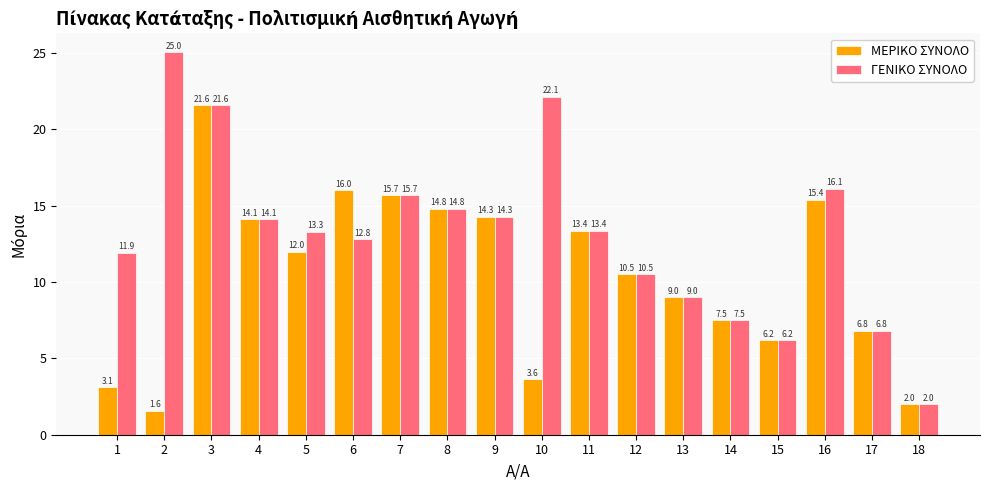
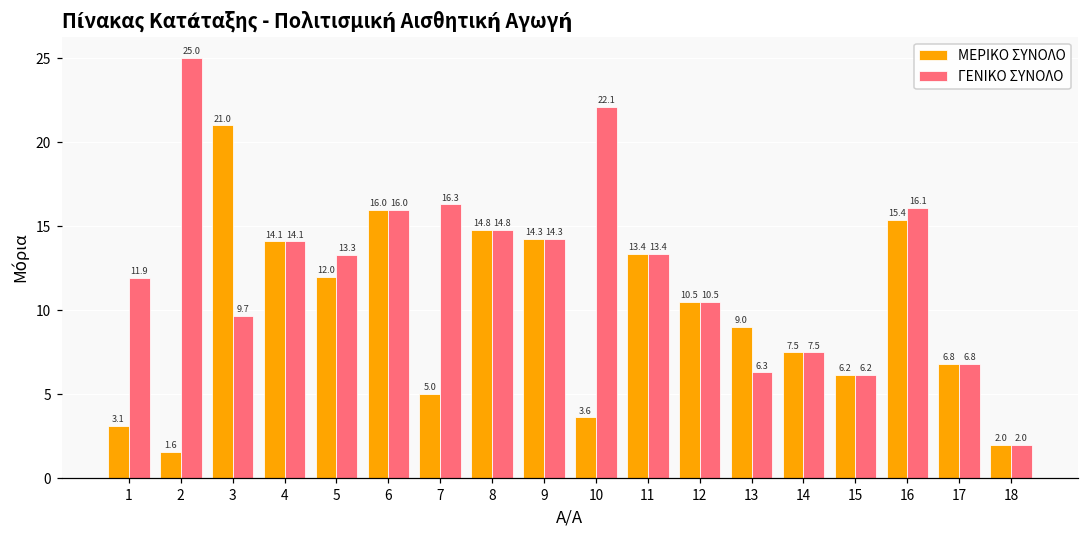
  {
    "ΜΕΡΙΚΟ ΣΥΝΟΛΟ": {
      "1": 3.1,
      "2": 1.6,
-     "3": 21.6,
+     "3": 21.0,
      "4": 14.1,
      "5": 12.0,
      "6": 16.0,
-     "7": 15.7,
+     "7": 5.0,
      "8": 14.8,
      "9": 14.3,
      "10": 3.6,
      "11": 13.4,
      "12": 10.5,
      "13": 9.0,
      "14": 7.5,
      "15": 6.2,
      "16": 15.4,
      "17": 6.8,
      "18": 2.0
    },
    "ΓΕΝΙΚΟ ΣΥΝΟΛΟ": {
      "1": 11.9,
      "2": 25.0,
-     "3": 21.6,
+     "3": 9.7,
      "4": 14.1,
      "5": 13.3,
-     "6": 12.8,
-     "7": 15.7,
+     "6": 16.0,
+     "7": 16.3,
      "8": 14.8,
      "9": 14.3,
      "10": 22.1,
      "11": 13.4,
      "12": 10.5,
-     "13": 9.0,
+     "13": 6.3,
      "14": 7.5,
      "15": 6.2,
      "16": 16.1,
      "17": 6.8,
      "18": 2.0
    }
  }
